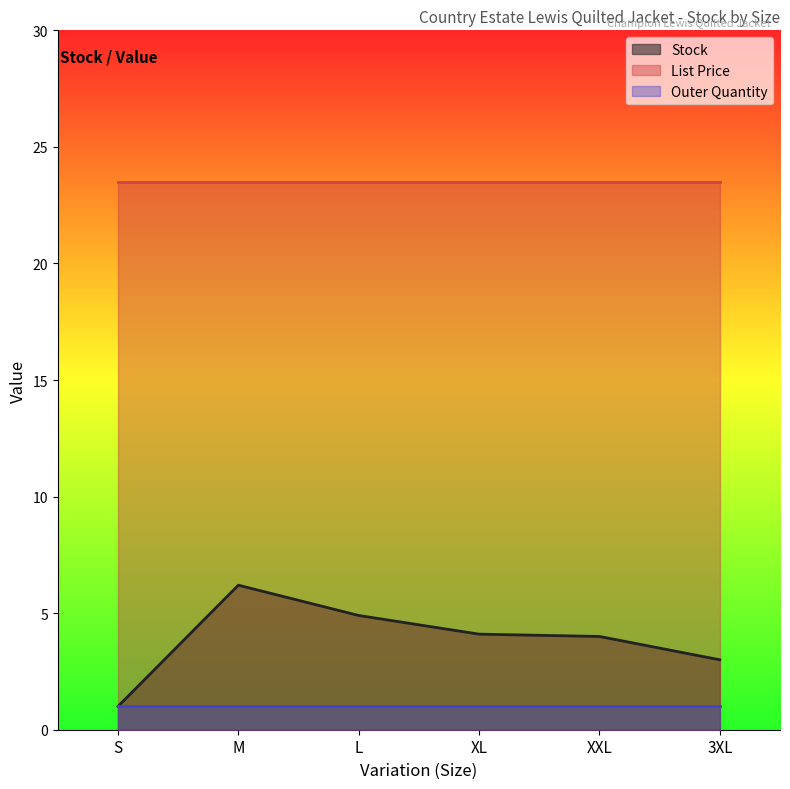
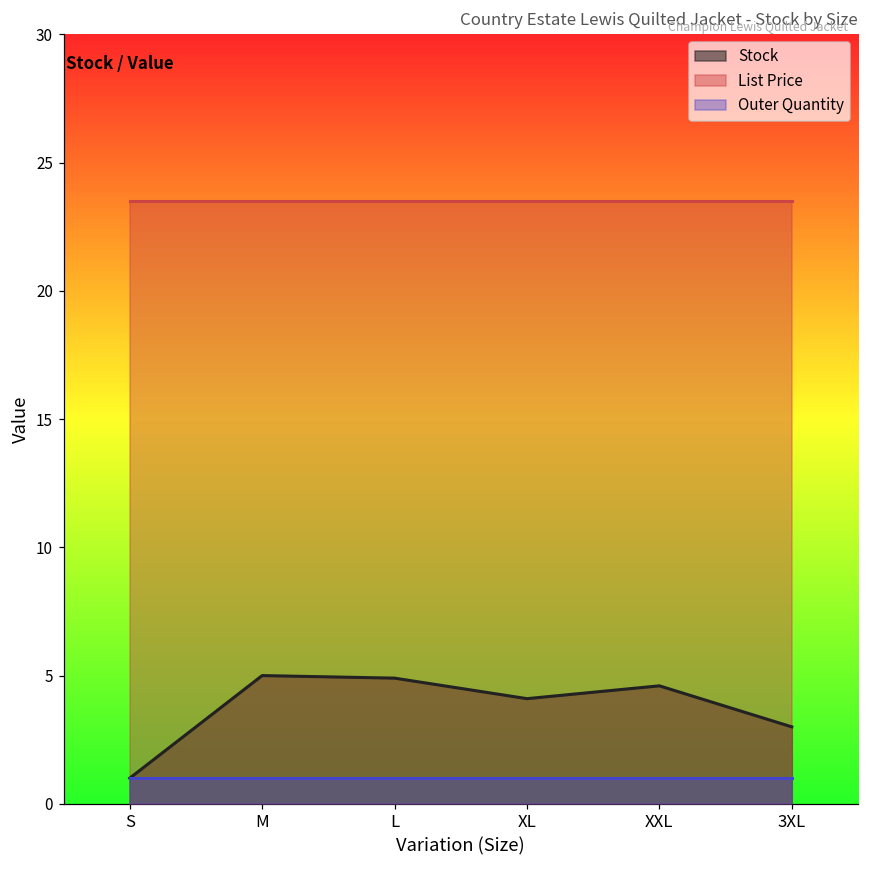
  {
    "Stock": {
-     "M": 6.2,
+     "M": 5.0,
      "L": 4.9,
      "XL": 4.1,
-     "XXL": 4.0,
+     "XXL": 4.6,
      "3XL": 3.0
    },
    "List Price": {
      "S": 23.5,
      "M": 23.5,
      "L": 23.5,
      "XL": 23.5,
      "XXL": 23.5,
      "3XL": 23.5
    },
    "Outer Quantity": {
      "M": 1.0,
      "L": 1.0,
      "XL": 1.0,
      "XXL": 1.0,
      "3XL": 1.0
    }
  }
